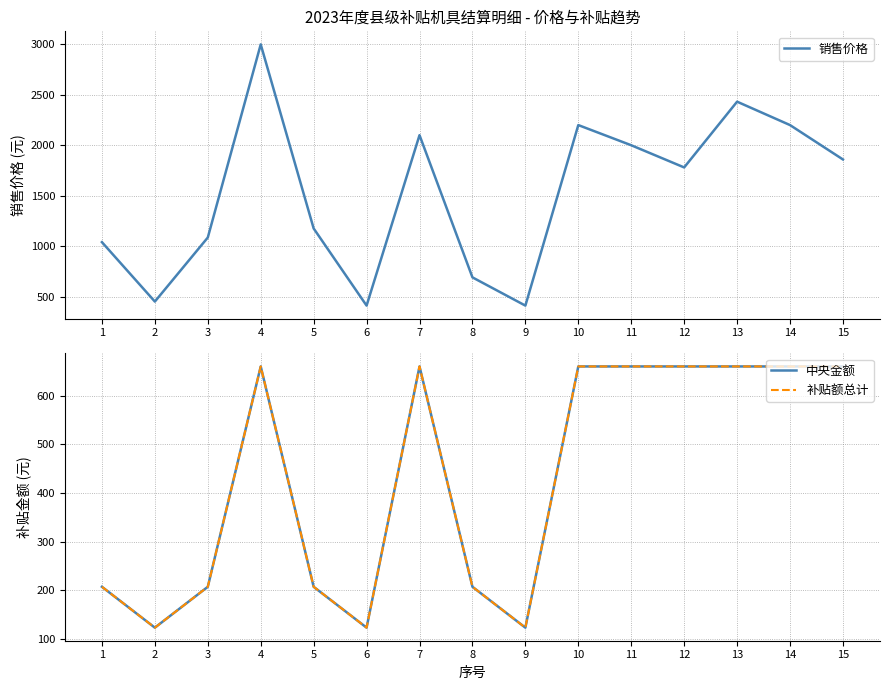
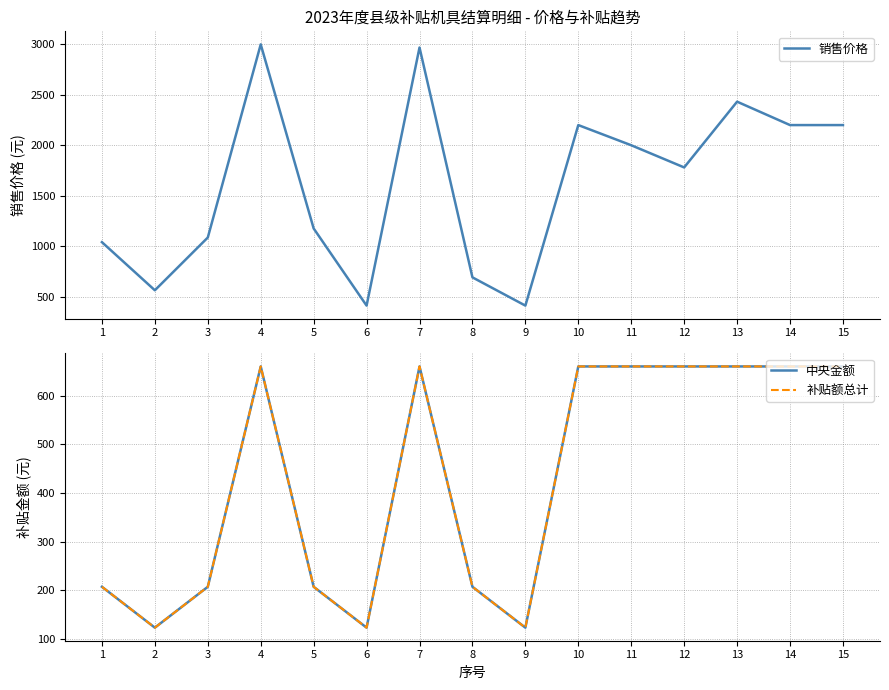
  {
    "2023年度县级补贴机具结算明细 - 价格与补贴趋势": {
      "1": 1040,
-     "2": 450,
+     "2": 560,
      "3": 1090,
      "4": 3000,
      "5": 1180,
      "6": 410,
-     "7": 2100,
+     "7": 2970,
      "8": 690,
      "9": 410,
      "10": 2200,
      "11": 2000,
      "12": 1780,
      "13": 2430,
      "14": 2200,
-     "15": 1860
+     "15": 2200
    }
  }
